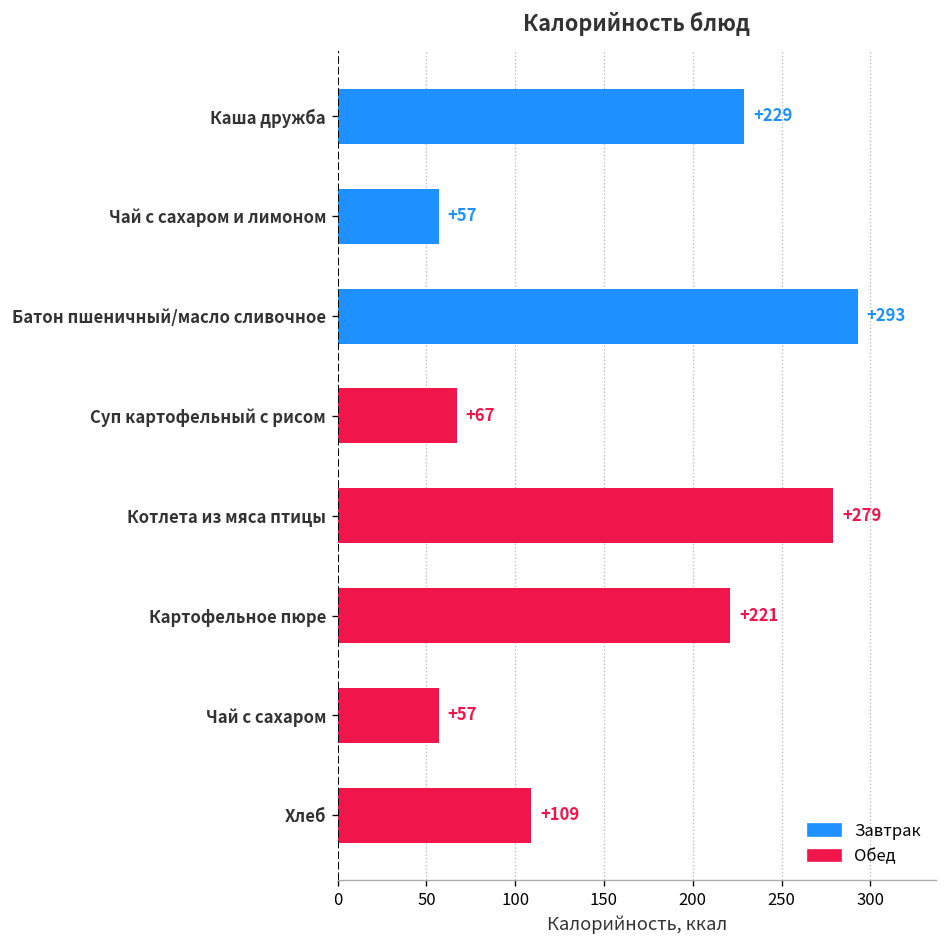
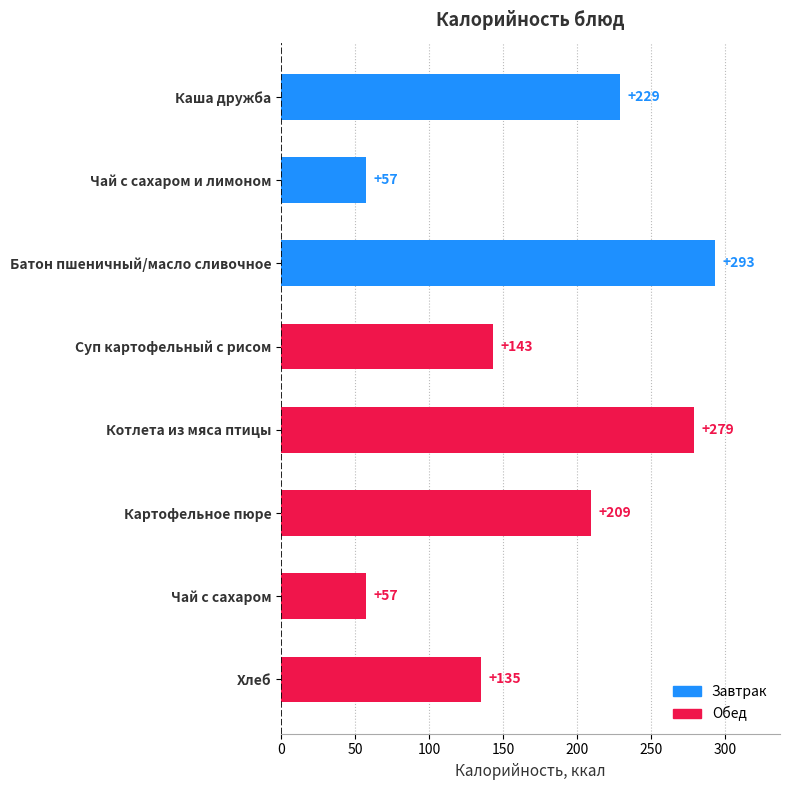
  {
    "Каша дружба": "+229",
    "Чай с сахаром и лимоном": "+57",
    "Батон пшеничный/масло сливочное": "+293",
-   "Суп картофельный с рисом": "+67",
+   "Суп картофельный с рисом": "+143",
    "Котлета из мяса птицы": "+279",
-   "Картофельное пюре": "+221",
+   "Картофельное пюре": "+209",
    "Чай с сахаром": "+57",
-   "Хлеб": "+109"
+   "Хлеб": "+135"
  }
